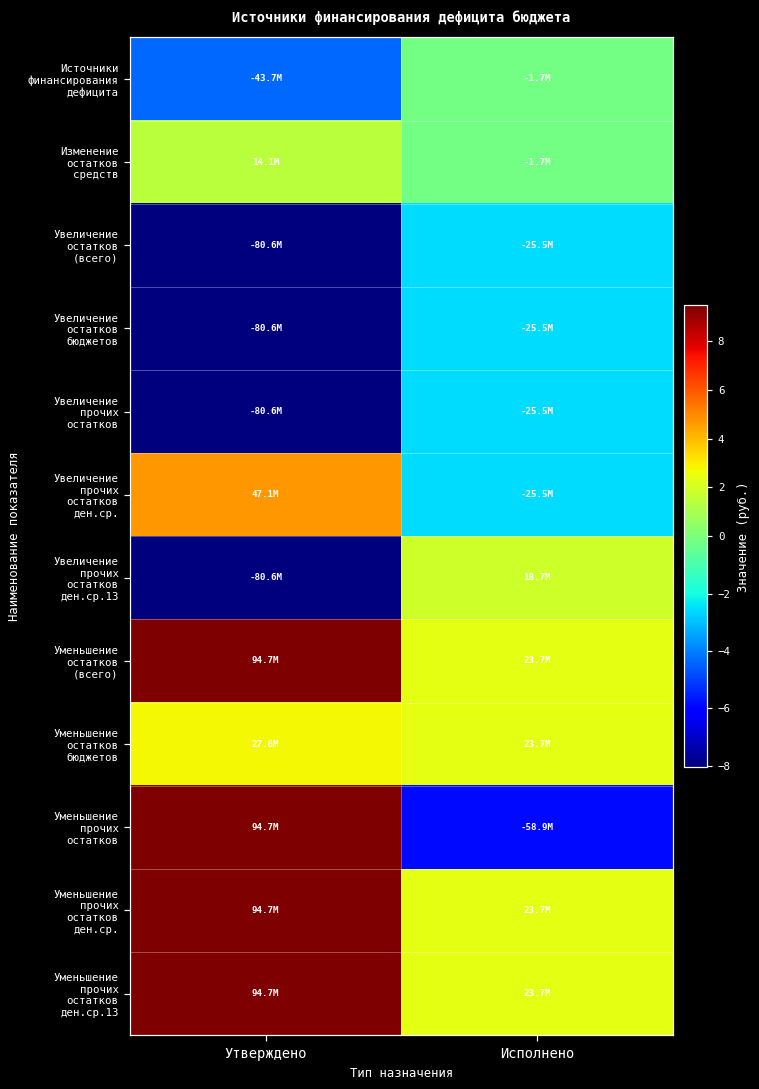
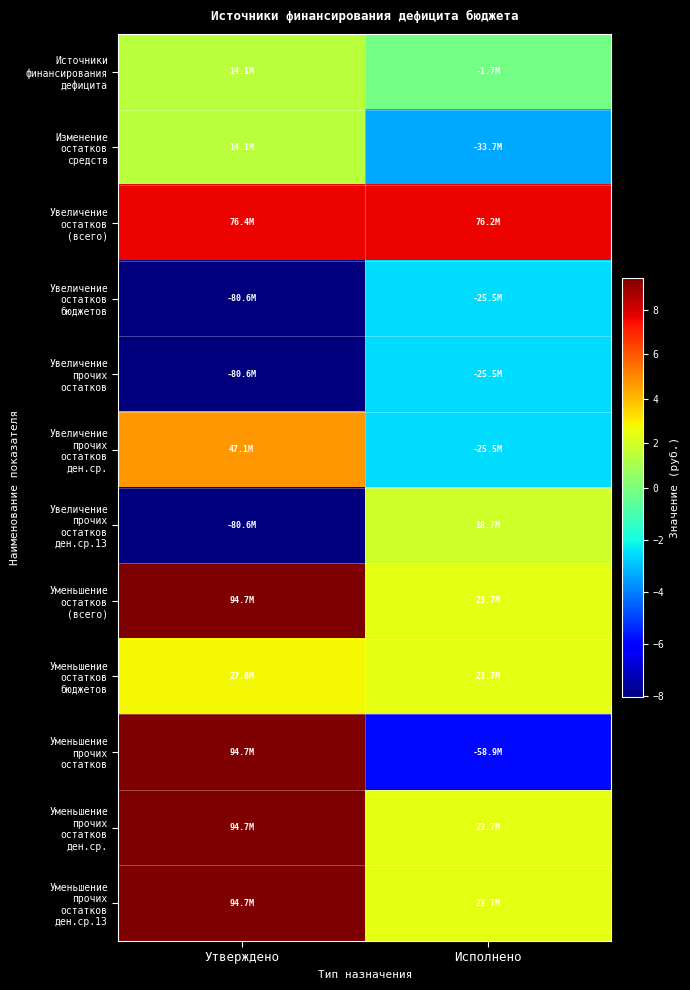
  {
    "Источники финансирования дефицита": {
-     "Утверждено": "-43.7M",
+     "Утверждено": "14.1M",
      "Исполнено": "-1.7M"
    },
    "Изменение остатков средств": {
      "Утверждено": "14.1M",
-     "Исполнено": "-1.7M"
+     "Исполнено": "-33.7M"
    },
    "Увеличение остатков (всего)": {
-     "Утверждено": "-80.6M",
-     "Исполнено": "-25.5M"
+     "Утверждено": "76.4M",
+     "Исполнено": "76.2M"
    },
    "Увеличение остатков бюджетов": {
      "Утверждено": "-80.6M",
      "Исполнено": "-25.5M"
    },
    "Увеличение прочих остатков": {
      "Утверждено": "-80.6M",
      "Исполнено": "-25.5M"
    },
    "Увеличение прочих остатков ден.ср.": {
      "Утверждено": "47.1M",
      "Исполнено": "-25.5M"
    },
    "Увеличение прочих остатков ден.ср.13": {
      "Утверждено": "-80.6M",
      "Исполнено": "18.7M"
    },
    "Уменьшение остатков (всего)": {
      "Утверждено": "94.7M",
      "Исполнено": "23.7M"
    },
    "Уменьшение остатков бюджетов": {
      "Утверждено": "27.6M",
      "Исполнено": "23.7M"
    },
    "Уменьшение прочих остатков": {
      "Утверждено": "94.7M",
      "Исполнено": "-58.9M"
    },
    "Уменьшение прочих остатков ден.ср.": {
      "Утверждено": "94.7M",
      "Исполнено": "23.7M"
    },
    "Уменьшение прочих остатков ден.ср.13": {
      "Утверждено": "94.7M",
      "Исполнено": "23.7M"
    }
  }
